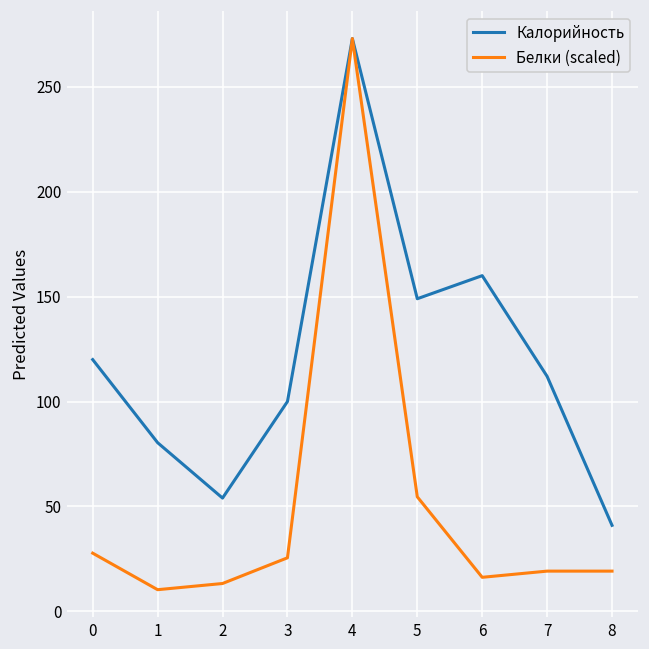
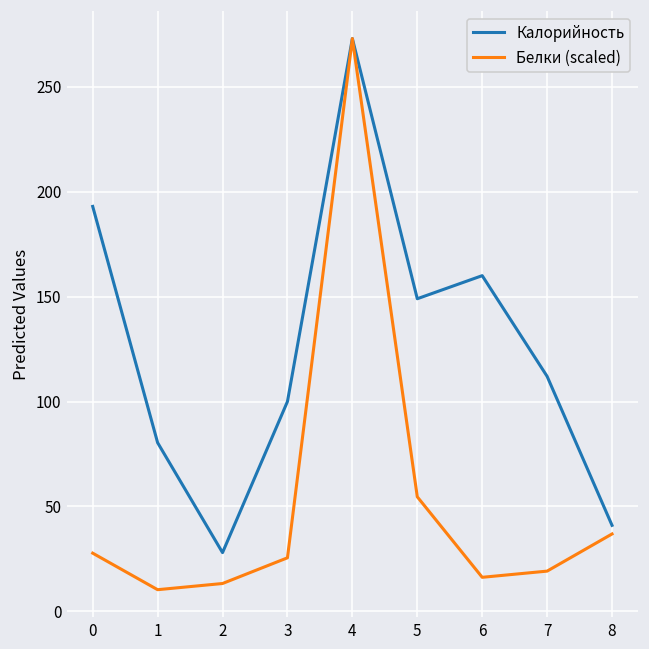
  {
    "Калорийность": {
-     "0": 120,
+     "0": 193,
      "1": 80,
-     "2": 54,
+     "2": 28,
      "3": 100,
      "5": 149,
      "6": 160,
      "7": 112,
      "8": 41
    },
    "Белки (scaled)": {
      "0": 28,
      "1": 10,
      "2": 13,
      "3": 26,
      "5": 55,
      "6": 16,
      "7": 19,
-     "8": 19
+     "8": 37
    }
  }
